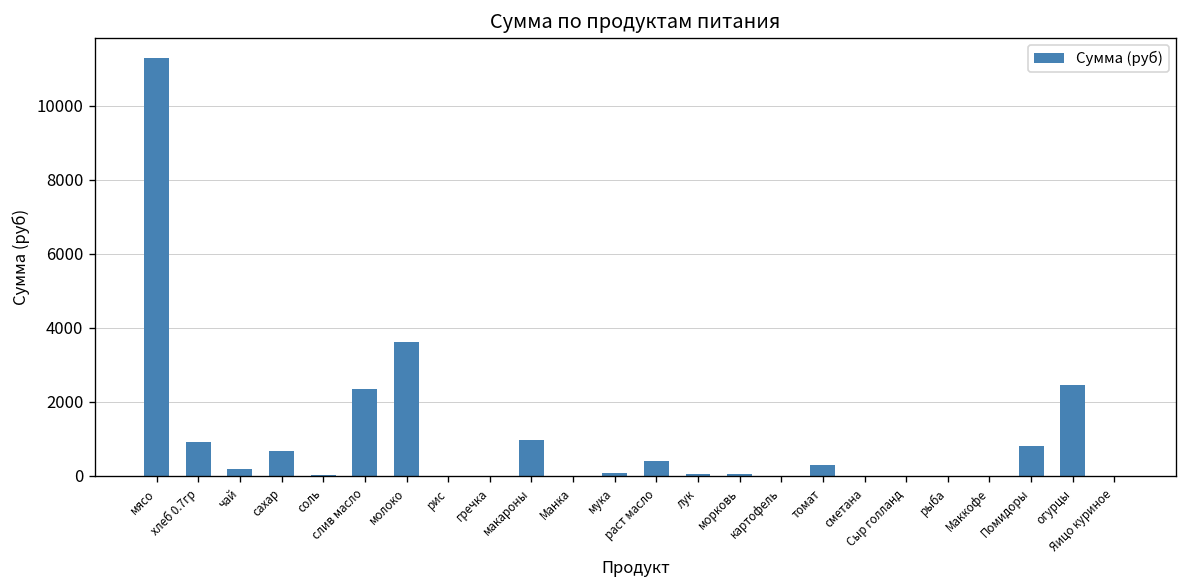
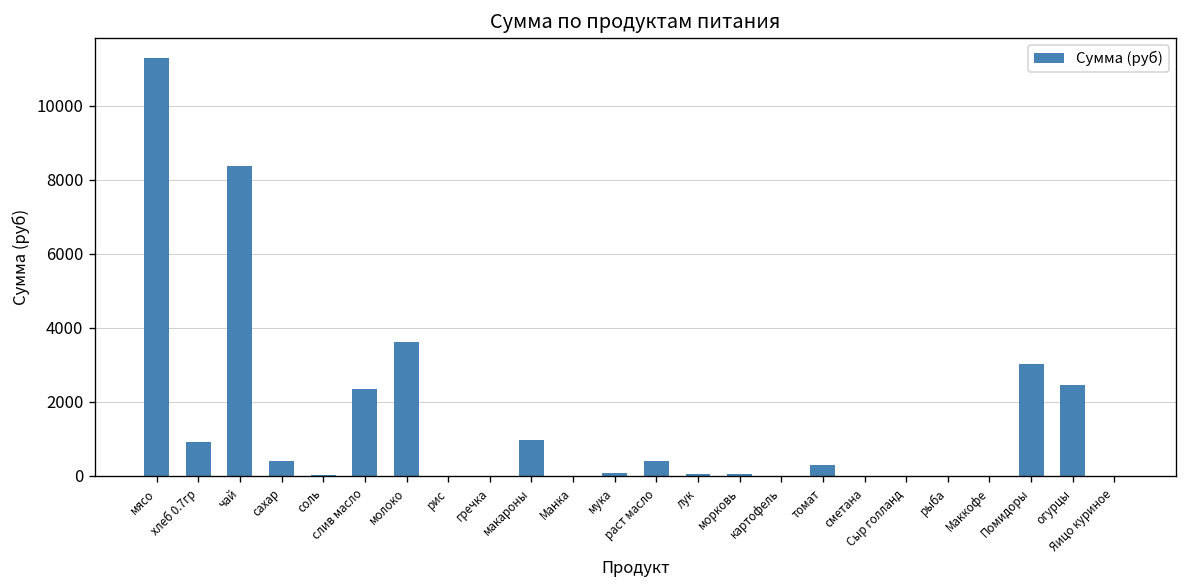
  {
    "мясо": 11300,
    "хлеб 0.7гр": 900,
-   "чай": 200,
-   "сахар": 700,
+   "чай": 8400,
+   "сахар": 400,
    "слив масло": 2400,
    "молоко": 3600,
    "рис": 0,
    "гречка": 0,
    "макароны": 1000,
    "Манка": 0,
    "мука": 100,
    "раст масло": 400,
    "картофель": 0,
    "томат": 300,
    "сметана": 0,
    "Сыр голланд": 0,
    "рыба": 0,
    "Маккофе": 0,
-   "Помидоры": 800,
+   "Помидоры": 3000,
    "огурцы": 2500,
    "Яицо куриное": 0
  }
